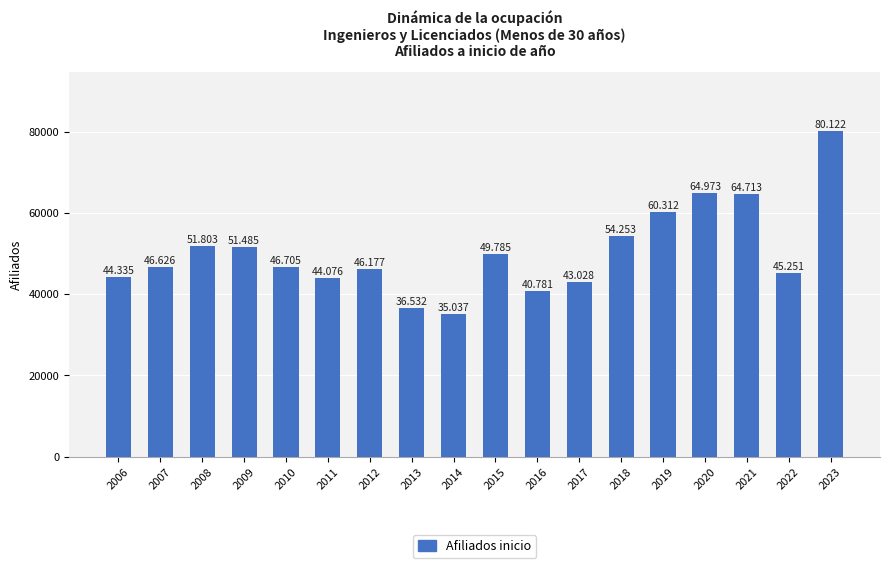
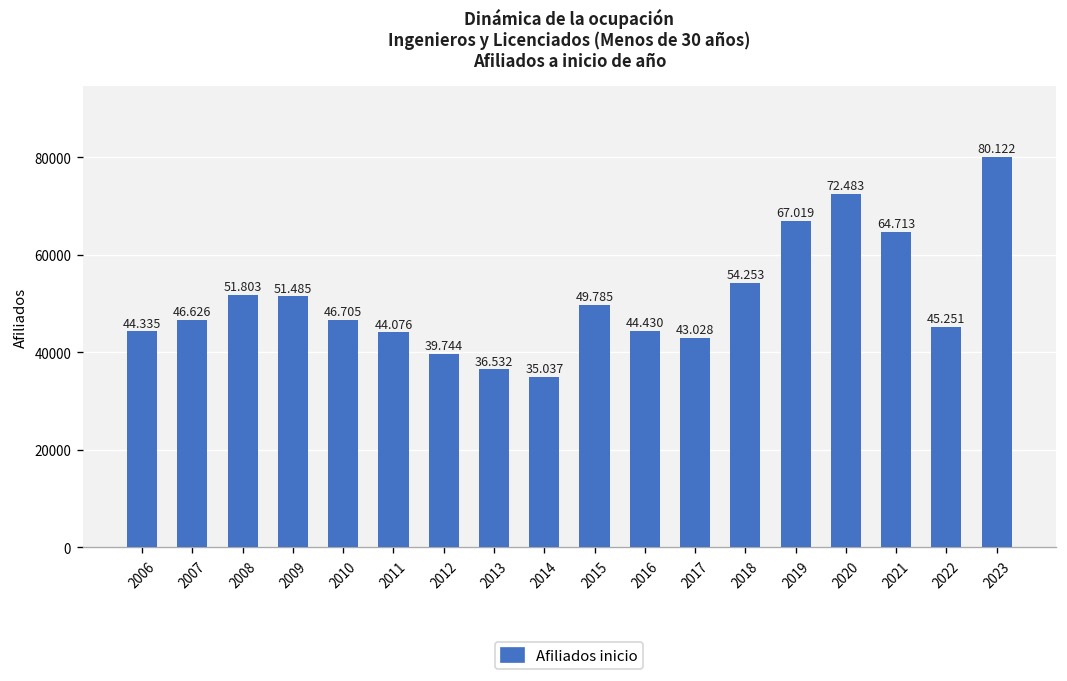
  {
-   "2012": 46.177,
-   "2016": 40.781,
-   "2019": 60.312,
-   "2020": 64.973
+   "2012": 39.744,
+   "2016": 44.430,
+   "2019": 67.019,
+   "2020": 72.483
  }
